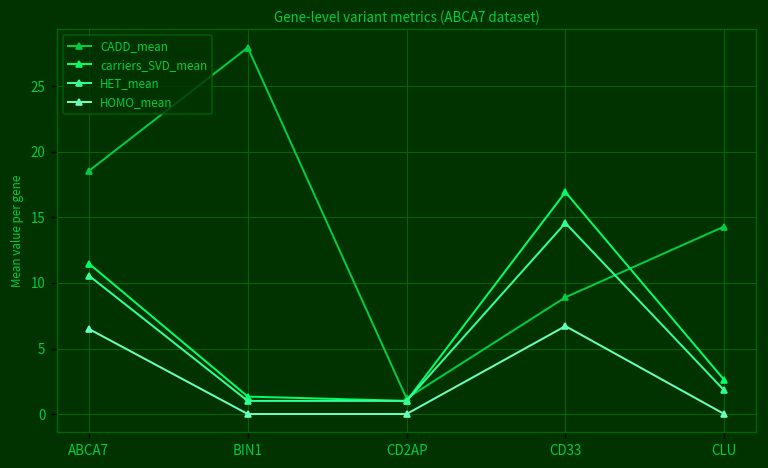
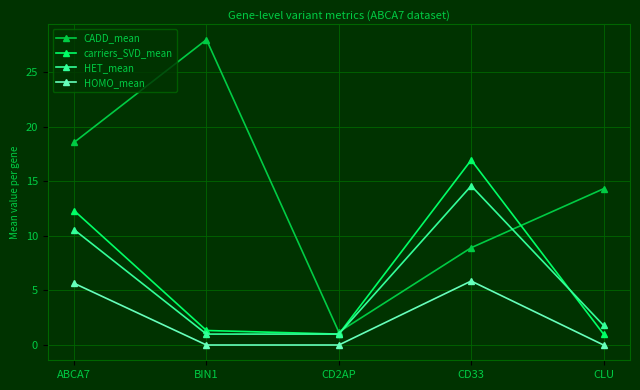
  {
    "CADD_mean": {
      "ABCA7": 18.6,
      "BIN1": 28.0,
      "CD33": 8.9,
      "CLU": 14.3
    },
    "carriers_SVD_mean": {
-     "ABCA7": 11.5,
+     "ABCA7": 12.3,
      "BIN1": 1.3,
      "CD33": 16.9,
-     "CLU": 2.6
+     "CLU": 1.0
    },
    "HET_mean": {
      "ABCA7": 10.6,
      "BIN1": 1.0,
      "CD33": 14.6,
      "CLU": 1.8
    },
    "HOMO_mean": {
-     "ABCA7": 6.5,
+     "ABCA7": 5.7,
      "BIN1": 0.0,
      "CD2AP": 0.0,
-     "CD33": 6.7,
+     "CD33": 5.9,
      "CLU": 0.0
    }
  }
